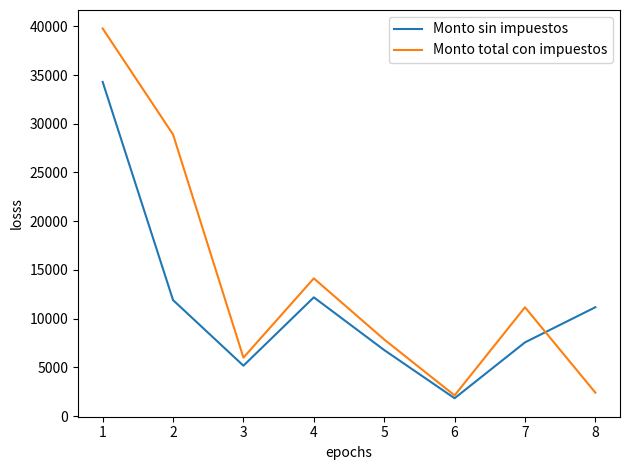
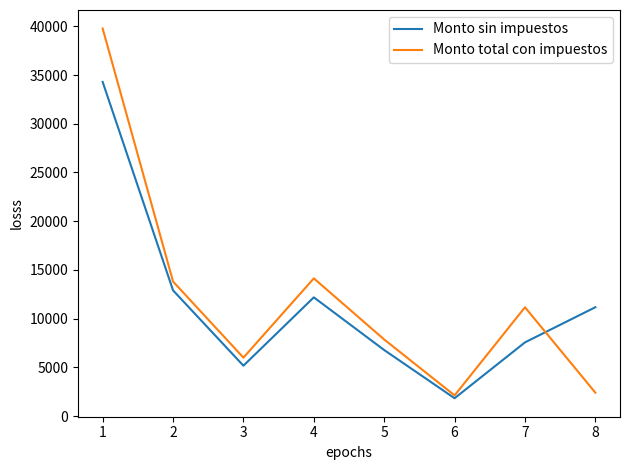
  {
    "Monto sin impuestos": {
      "1": 34000,
-     "2": 12000,
+     "2": 13000,
      "3": 5000,
      "4": 12000,
      "5": 7000,
      "6": 2000,
      "7": 8000,
      "8": 11000
    },
    "Monto total con impuestos": {
      "1": 40000,
-     "2": 29000,
+     "2": 14000,
      "3": 6000,
      "4": 14000,
      "5": 8000,
      "6": 2000,
      "7": 11000,
      "8": 2000
    }
  }
